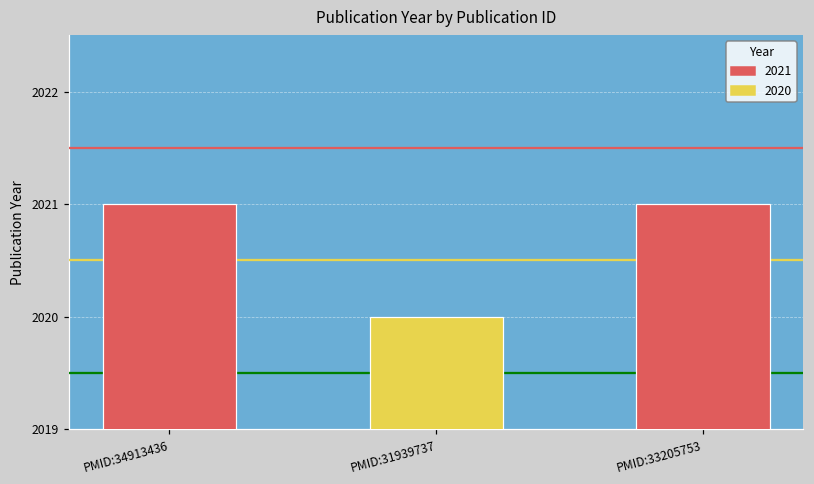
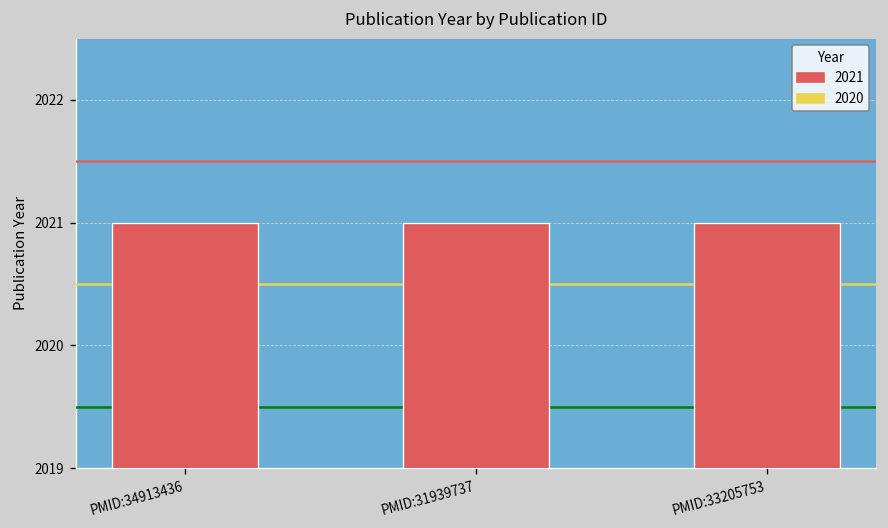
  {
    "PMID:34913436": 2021,
-   "PMID:31939737": 2020,
+   "PMID:31939737": 2021,
    "PMID:33205753": 2021
  }
